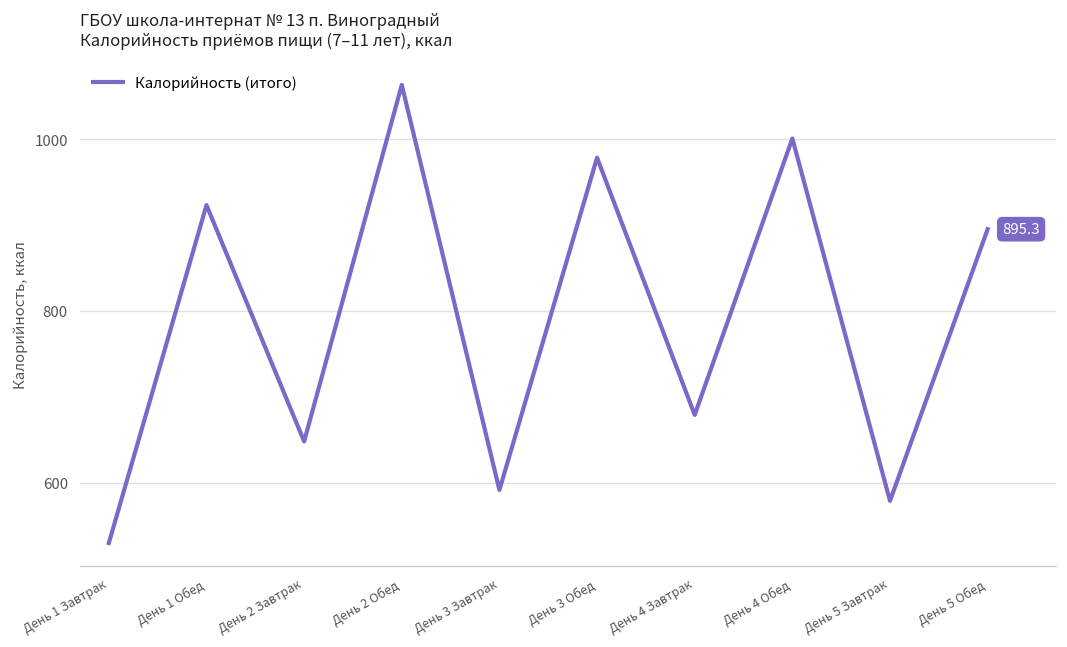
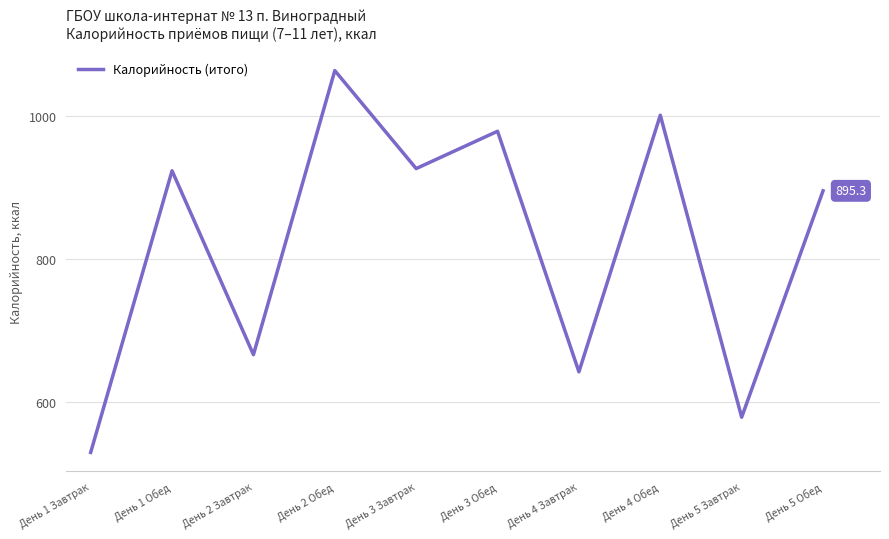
  {
    "День 1 Завтрак": 530,
    "День 1 Обед": 920,
-   "День 2 Завтрак": 650,
+   "День 2 Завтрак": 670,
    "День 2 Обед": 1060,
-   "День 3 Завтрак": 590,
+   "День 3 Завтрак": 930,
    "День 3 Обед": 980,
-   "День 4 Завтрак": 680,
+   "День 4 Завтрак": 640,
    "День 4 Обед": 1000,
    "День 5 Завтрак": 580
  }
